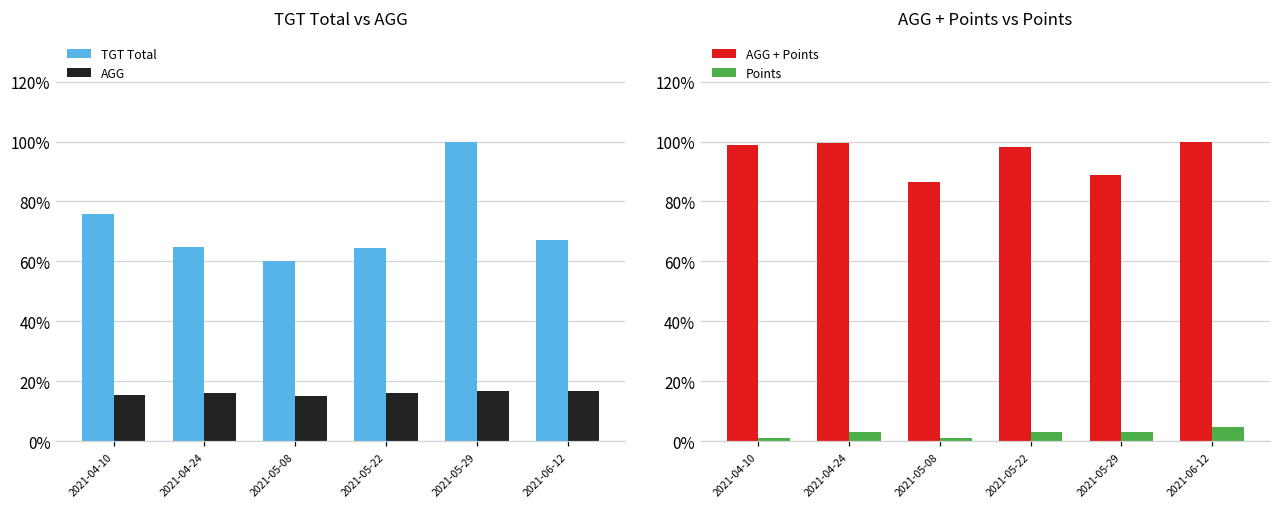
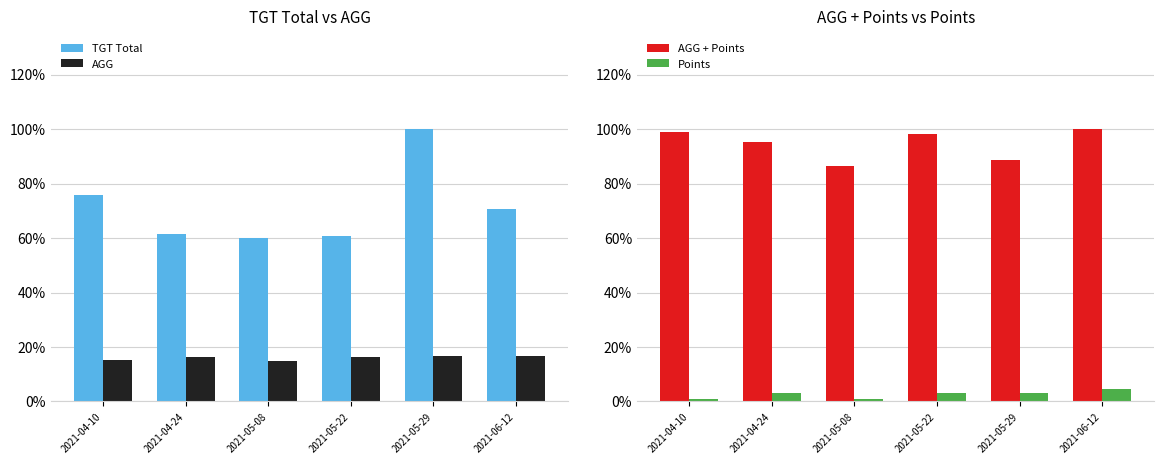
  {
    "TGT Total vs AGG": {
      "TGT Total": {
        "2021-04-10": "76%",
-       "2021-04-24": "65%",
+       "2021-04-24": "62%",
        "2021-05-08": "60%",
-       "2021-05-22": "65%",
+       "2021-05-22": "61%",
        "2021-05-29": "100%",
-       "2021-06-12": "67%"
+       "2021-06-12": "71%"
      },
      "AGG": {
        "2021-04-10": "15%",
        "2021-04-24": "16%",
        "2021-05-08": "15%",
        "2021-05-22": "16%",
        "2021-05-29": "17%",
        "2021-06-12": "17%"
      }
    },
    "AGG + Points vs Points": {
      "AGG + Points": {
        "2021-04-10": "99%",
-       "2021-04-24": "100%",
+       "2021-04-24": "95%",
        "2021-05-08": "86%",
        "2021-05-22": "98%",
        "2021-05-29": "89%",
        "2021-06-12": "100%"
      },
      "Points": {
        "2021-04-10": "1%",
        "2021-04-24": "3%",
        "2021-05-08": "1%",
        "2021-05-22": "3%",
        "2021-05-29": "3%",
        "2021-06-12": "5%"
      }
    }
  }
